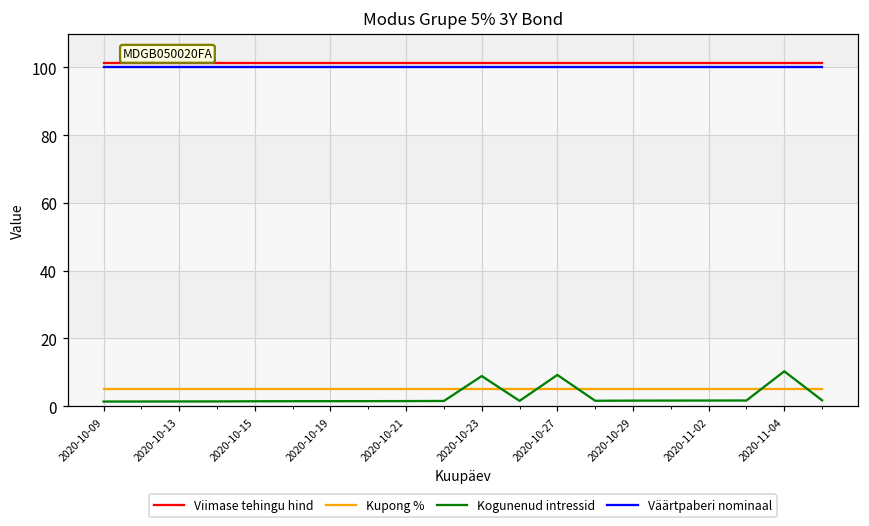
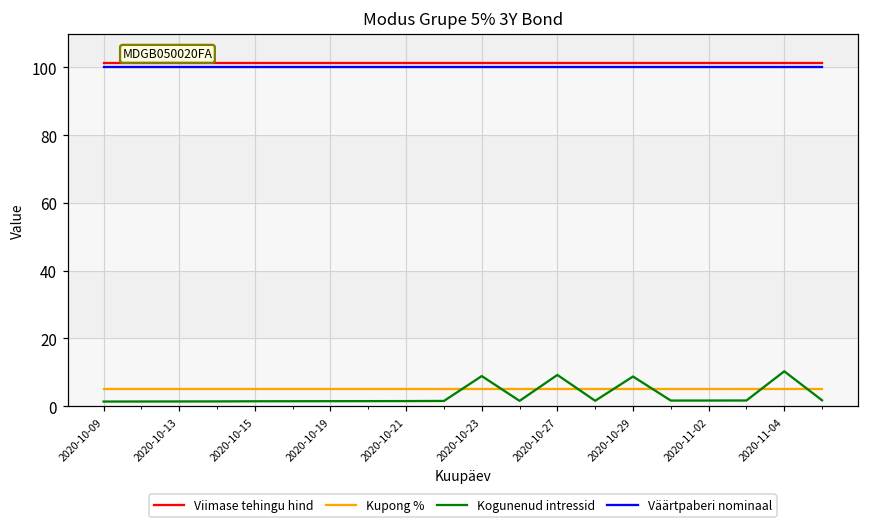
  {
    "Viimase tehingu hind": {
      "2020-10-09": 101,
      "2020-10-13": 101,
      "2020-10-15": 101,
      "2020-10-19": 101,
      "2020-10-21": 101,
      "2020-10-23": 101,
      "2020-10-27": 101,
      "2020-10-29": 101,
      "2020-11-02": 101,
      "2020-11-04": 101
    },
    "Kupong %": {
      "2020-10-09": 5,
      "2020-10-13": 5,
      "2020-10-15": 5,
      "2020-10-19": 5,
      "2020-10-21": 5,
      "2020-10-23": 5,
      "2020-10-27": 5,
      "2020-10-29": 5,
      "2020-11-02": 5,
      "2020-11-04": 5
    },
    "Kogunenud intressid": {
      "2020-10-09": 1,
      "2020-10-13": 1,
      "2020-10-15": 1,
      "2020-10-19": 1,
      "2020-10-21": 1,
      "2020-10-23": 9,
      "2020-10-27": 9,
-     "2020-10-29": 2,
+     "2020-10-29": 9,
      "2020-11-02": 2,
      "2020-11-04": 10
    },
    "Väärtpaberi nominaal": {
      "2020-10-09": 100,
      "2020-10-13": 100,
      "2020-10-15": 100,
      "2020-10-19": 100,
      "2020-10-21": 100,
      "2020-10-23": 100,
      "2020-10-27": 100,
      "2020-10-29": 100,
      "2020-11-02": 100,
      "2020-11-04": 100
    }
  }
